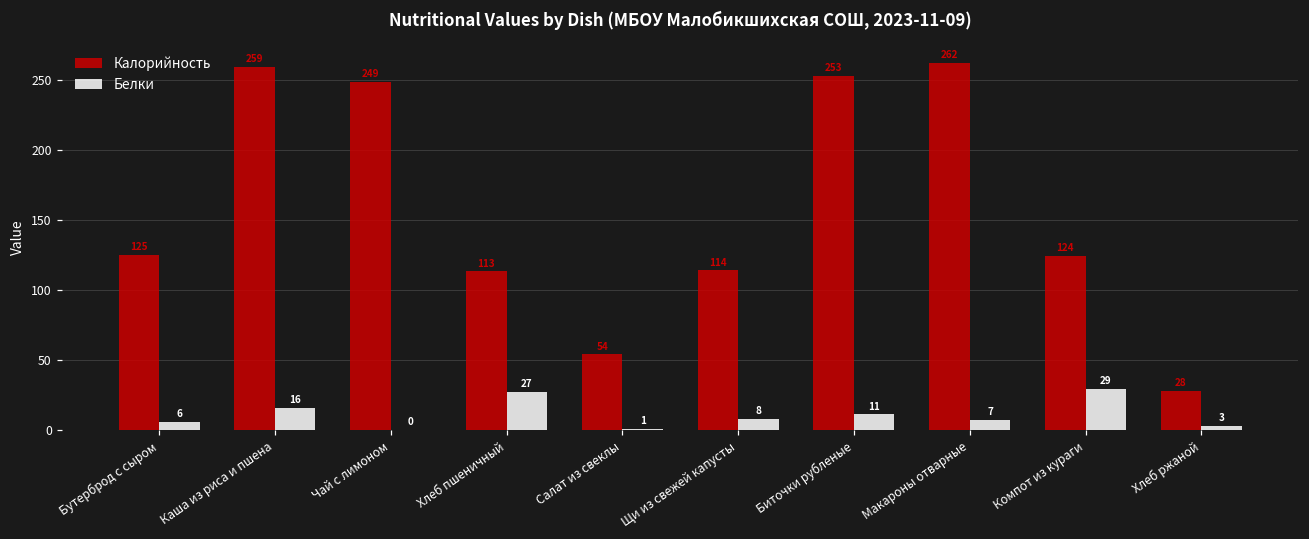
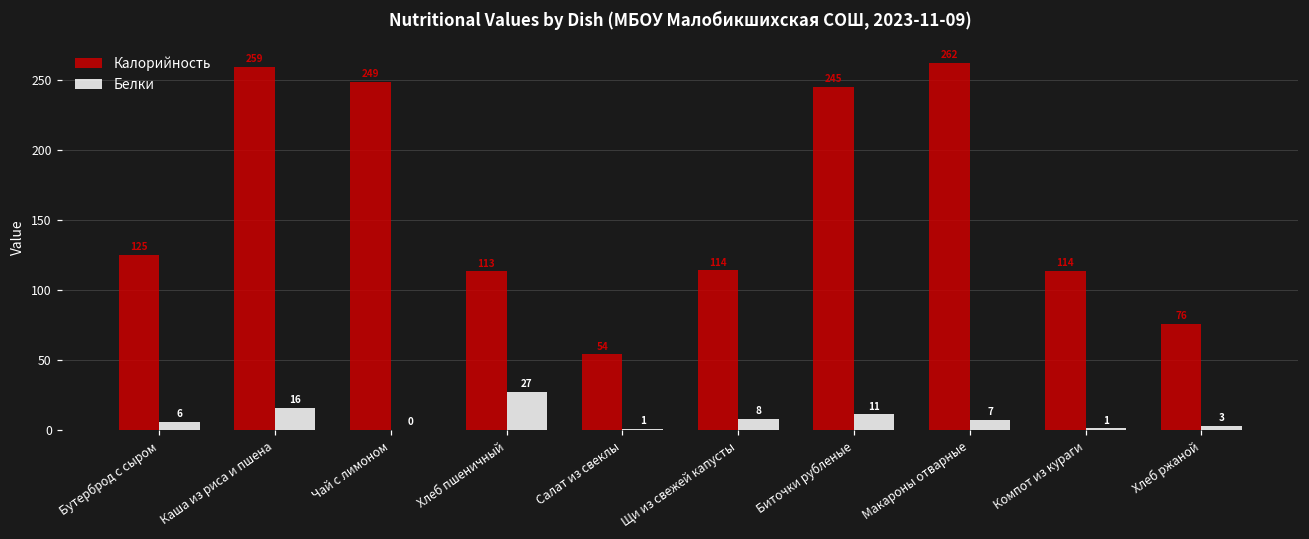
  {
    "Калорийность": {
      "Бутерброд с сыром": 125,
      "Каша из риса и пшена": 259,
      "Чай с лимоном": 249,
      "Хлеб пшеничный": 113,
      "Салат из свеклы": 54,
      "Щи из свежей капусты": 114,
-     "Биточки рубленые": 253,
+     "Биточки рубленые": 245,
      "Макароны отварные": 262,
-     "Компот из кураги": 124,
-     "Хлеб ржаной": 28
+     "Компот из кураги": 114,
+     "Хлеб ржаной": 76
    },
    "Белки": {
      "Бутерброд с сыром": 6,
      "Каша из риса и пшена": 16,
      "Чай с лимоном": 0,
      "Хлеб пшеничный": 27,
      "Салат из свеклы": 1,
      "Щи из свежей капусты": 8,
      "Биточки рубленые": 11,
      "Макароны отварные": 7,
-     "Компот из кураги": 29,
+     "Компот из кураги": 1,
      "Хлеб ржаной": 3
    }
  }
